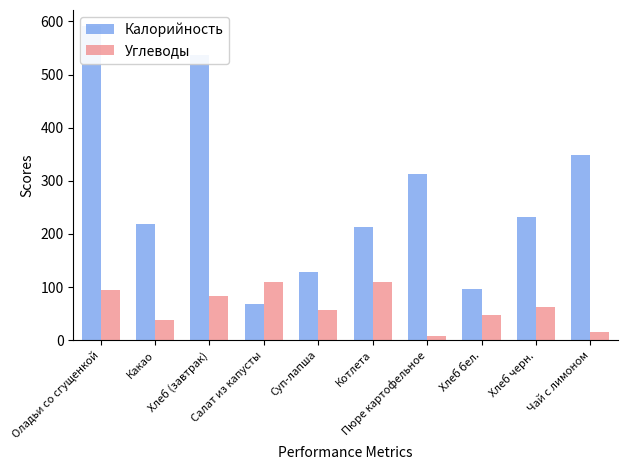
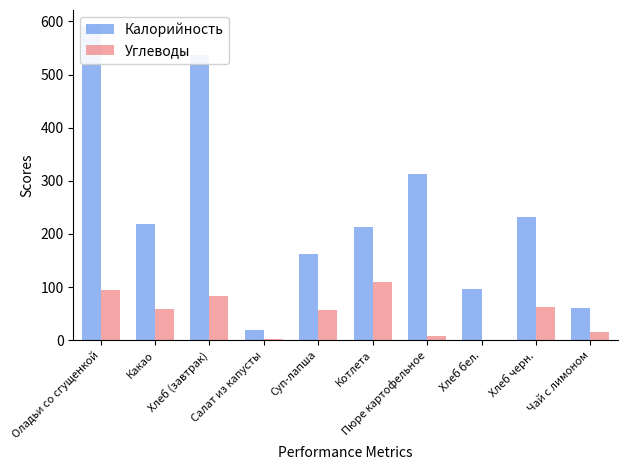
  {
    "Калорийность": {
      "Какао": 220,
-     "Салат из капусты": 70,
-     "Суп-лапша": 130,
+     "Салат из капусты": 20,
+     "Суп-лапша": 160,
      "Котлета": 210,
      "Пюре картофельное": 310,
      "Хлеб бел.": 100,
      "Хлеб черн.": 230,
-     "Чай с лимоном": 350
+     "Чай с лимоном": 60
    },
    "Углеводы": {
      "Оладьи со сгущенкой": 100,
-     "Какао": 40,
+     "Какао": 60,
      "Хлеб (завтрак)": 80,
-     "Салат из капусты": 110,
+     "Салат из капусты": 0,
      "Суп-лапша": 60,
      "Котлета": 110,
      "Пюре картофельное": 10,
-     "Хлеб бел.": 50,
+     "Хлеб бел.": 0,
      "Хлеб черн.": 60,
      "Чай с лимоном": 20
    }
  }
